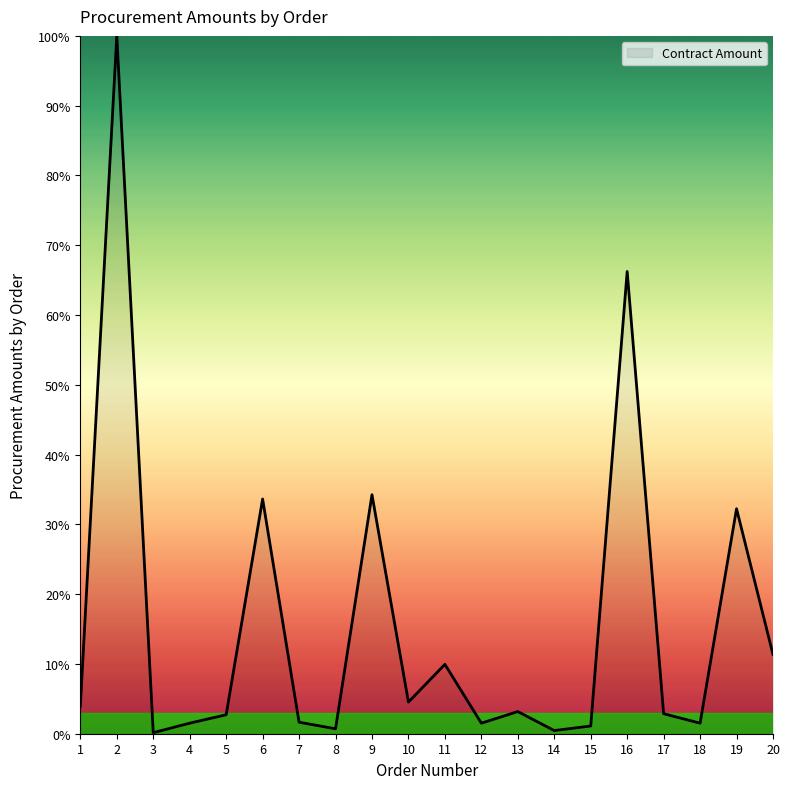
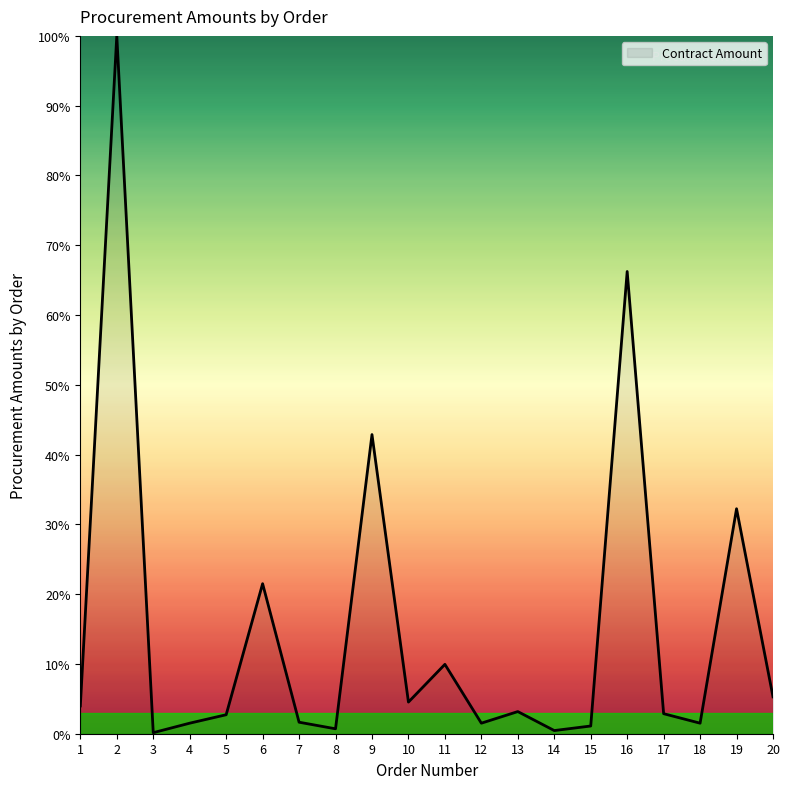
  {
    "1": "4%",
    "2": "100%",
-   "6": "34%",
-   "9": "34%",
+   "6": "21%",
+   "9": "43%",
    "10": "5%",
    "11": "10%",
    "13": "3%",
    "16": "66%",
    "19": "32%",
-   "20": "11%"
+   "20": "5%"
  }
